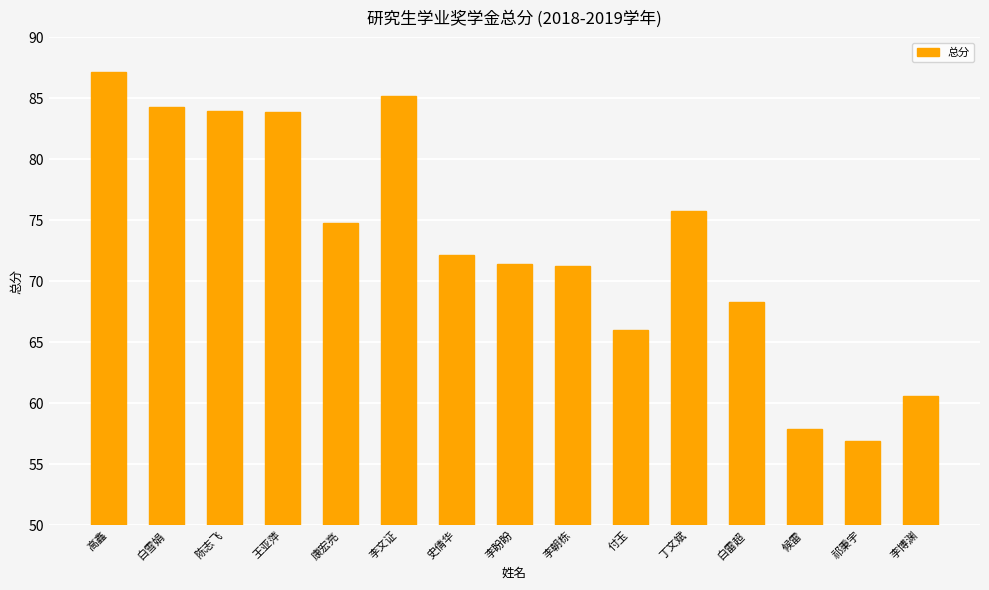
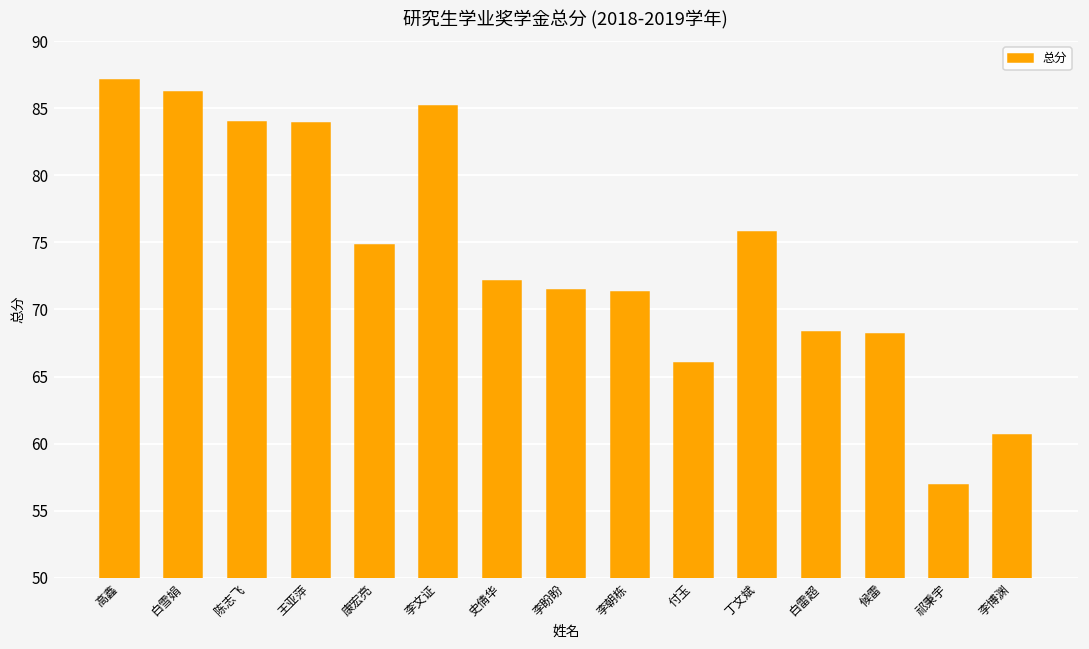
  {
    "高鑫": 87.1,
-   "白雪娟": 84.3,
+   "白雪娟": 86.2,
    "陈志飞": 84.0,
    "王亚萍": 83.9,
    "康宏亮": 74.8,
    "李文证": 85.2,
    "史倩华": 72.2,
    "李盼盼": 71.4,
    "李朝栋": 71.3,
    "付玉": 66.0,
    "丁文斌": 75.8,
    "白雷超": 68.3,
-   "候雷": 57.9,
+   "候雷": 68.2,
    "祁秉宇": 56.9,
    "李博渊": 60.6
  }
